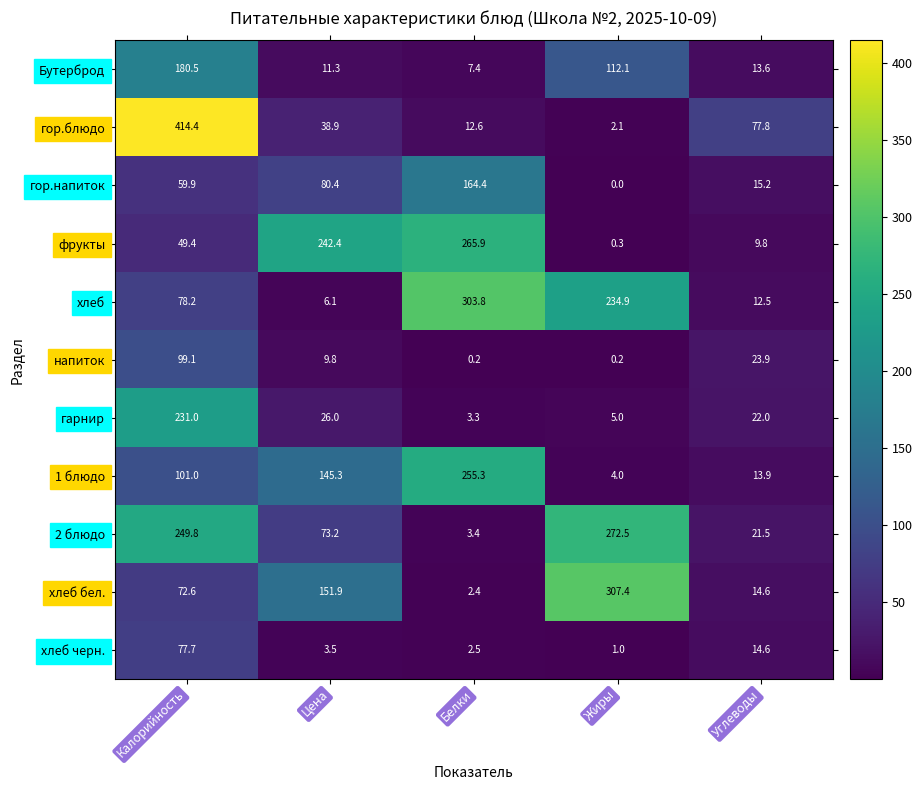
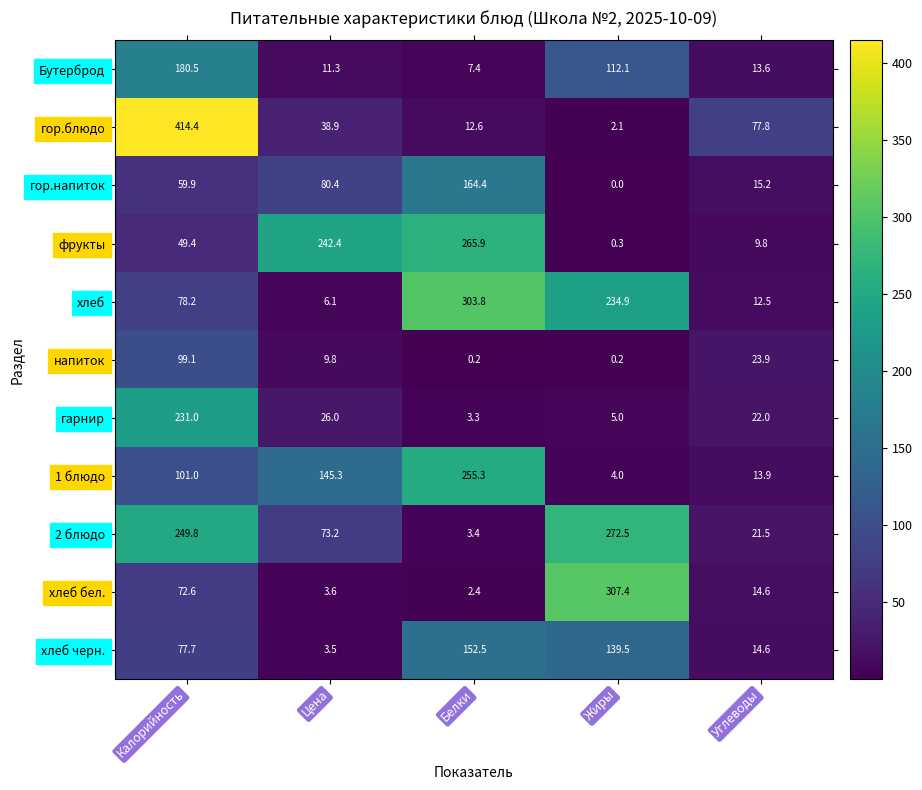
  {
    "Бутерброд": {
      "Цена": 11.3,
      "Белки": 7.4,
      "Жиры": 112.1
    },
    "гор.блюдо": {
      "Цена": 38.9,
      "Белки": 12.6,
      "Жиры": 2.1
    },
    "гор.напиток": {
      "Цена": 80.4,
      "Белки": 164.4,
      "Жиры": 0.0
    },
    "фрукты": {
      "Цена": 242.4,
      "Белки": 265.9,
      "Жиры": 0.3
    },
    "хлеб": {
      "Цена": 6.1,
      "Белки": 303.8,
      "Жиры": 234.9
    },
    "напиток": {
      "Цена": 9.8,
      "Белки": 0.2,
      "Жиры": 0.2
    },
    "гарнир": {
      "Цена": 26.0,
      "Белки": 3.3,
      "Жиры": 5.0
    },
    "1 блюдо": {
      "Цена": 145.3,
      "Белки": 255.3,
      "Жиры": 4.0
    },
    "2 блюдо": {
      "Цена": 73.2,
      "Белки": 3.4,
      "Жиры": 272.5
    },
    "хлеб бел.": {
-     "Цена": 151.9,
+     "Цена": 3.6,
      "Белки": 2.4,
      "Жиры": 307.4
    },
    "хлеб черн.": {
      "Цена": 3.5,
-     "Белки": 2.5,
-     "Жиры": 1.0
+     "Белки": 152.5,
+     "Жиры": 139.5
    }
  }
